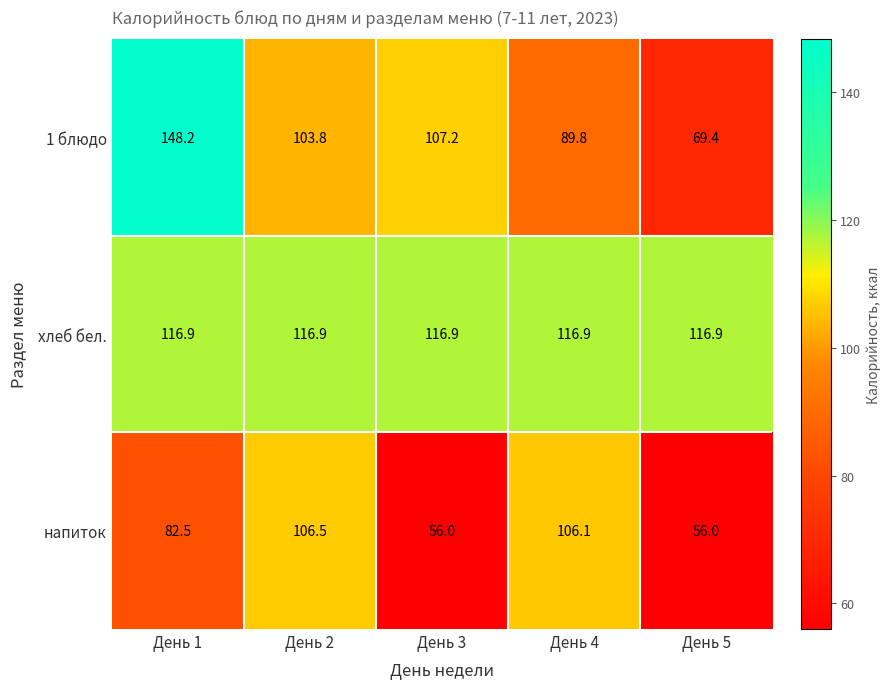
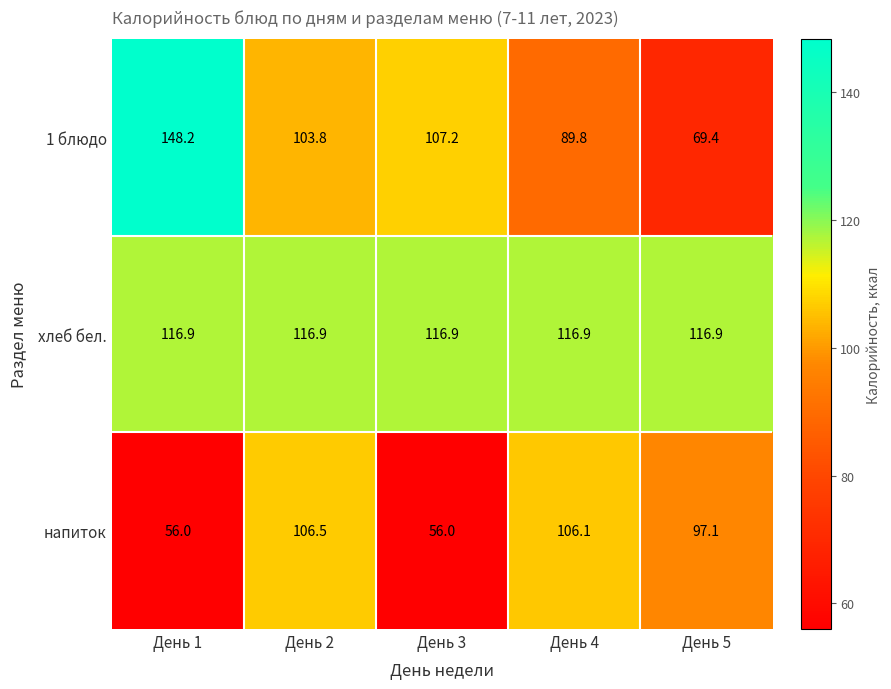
  {
    "1 блюдо": {
      "День 1": 148.2,
      "День 2": 103.8,
      "День 3": 107.2,
      "День 4": 89.8,
      "День 5": 69.4
    },
    "хлеб бел.": {
      "День 1": 116.9,
      "День 2": 116.9,
      "День 3": 116.9,
      "День 4": 116.9,
      "День 5": 116.9
    },
    "напиток": {
-     "День 1": 82.5,
+     "День 1": 56.0,
      "День 2": 106.5,
      "День 3": 56.0,
      "День 4": 106.1,
-     "День 5": 56.0
+     "День 5": 97.1
    }
  }
